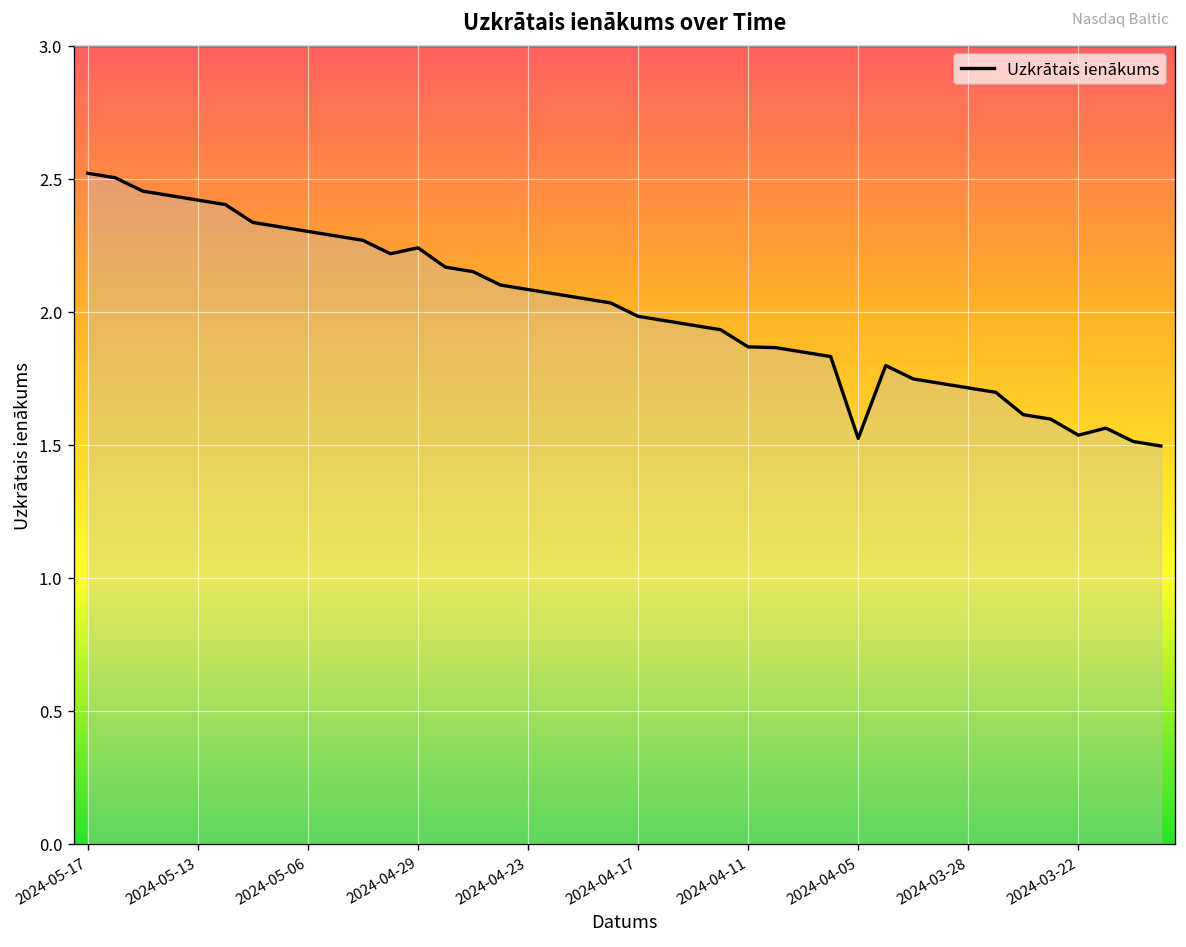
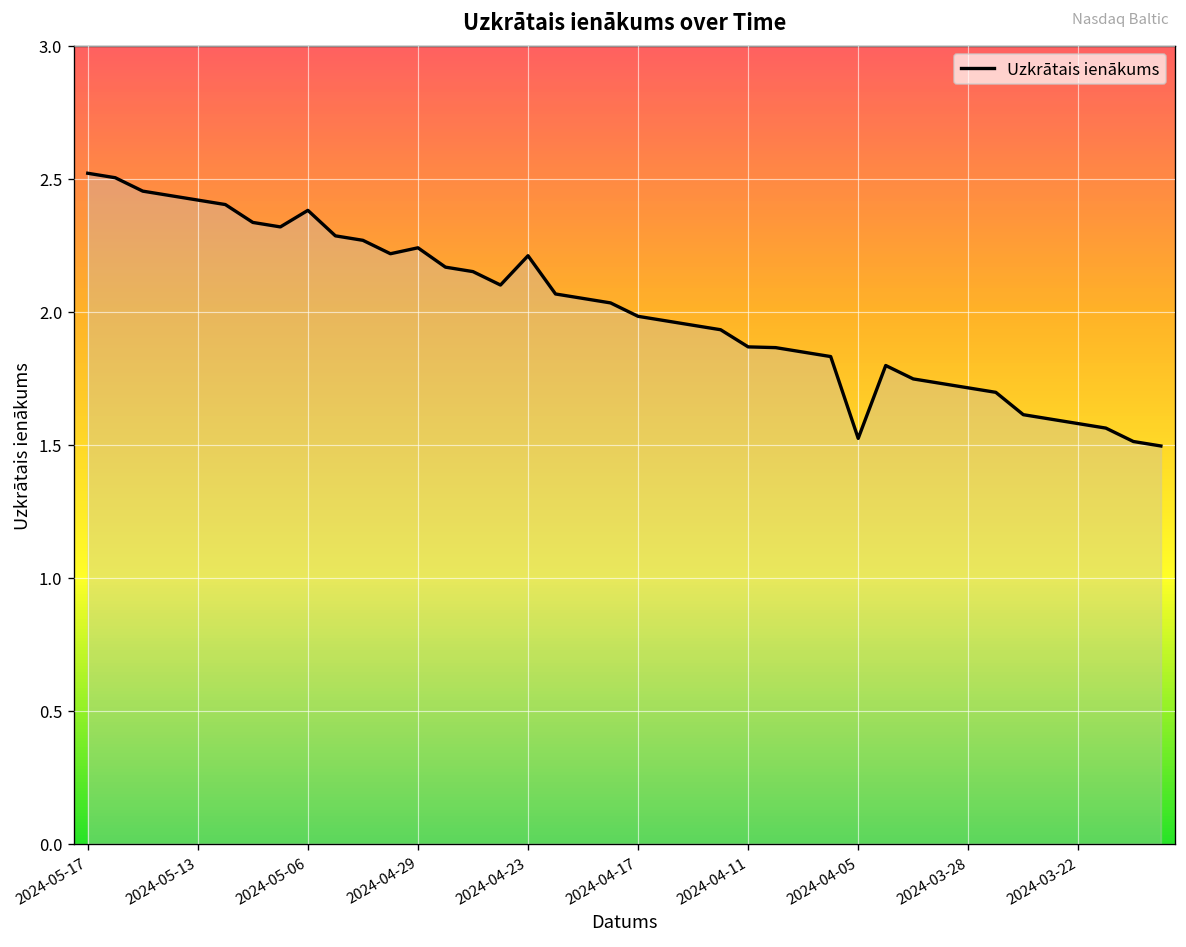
  {
    "2024-05-17": 2.52,
    "2024-05-13": 2.42,
-   "2024-05-06": 2.30,
+   "2024-05-06": 2.38,
    "2024-04-29": 2.24,
-   "2024-04-23": 2.08,
+   "2024-04-23": 2.21,
    "2024-04-17": 1.98,
    "2024-04-11": 1.87,
    "2024-04-05": 1.52,
    "2024-03-28": 1.71,
-   "2024-03-22": 1.54
+   "2024-03-22": 1.58
  }
